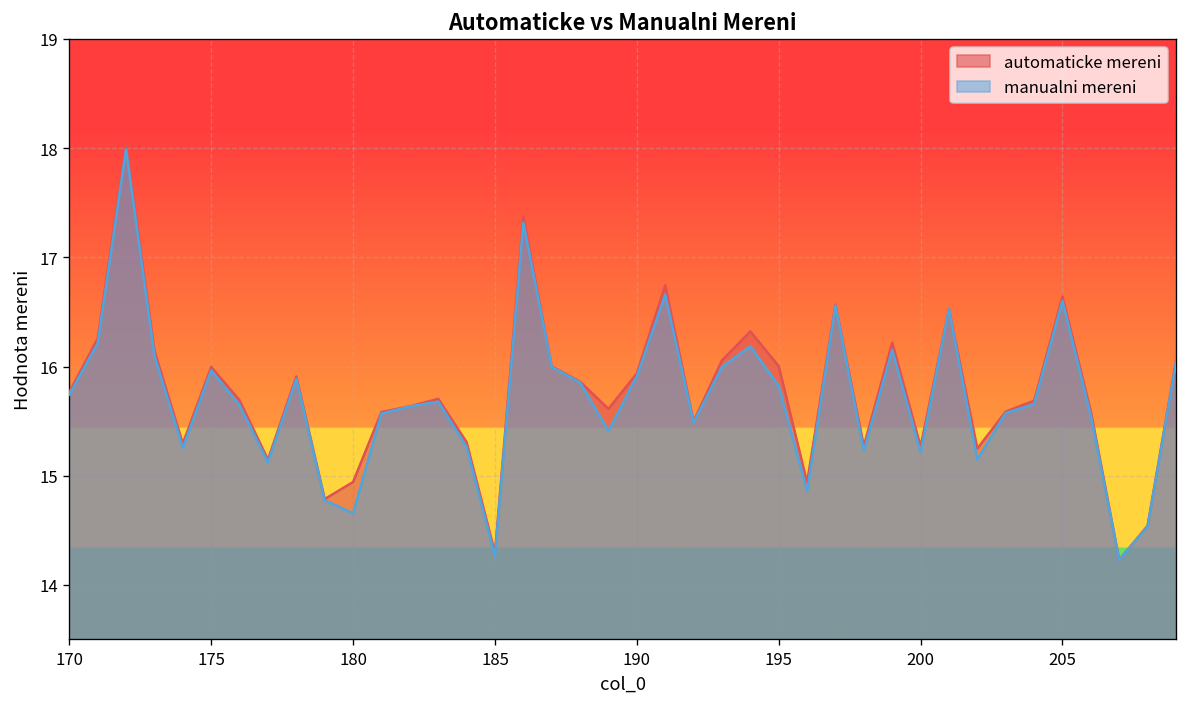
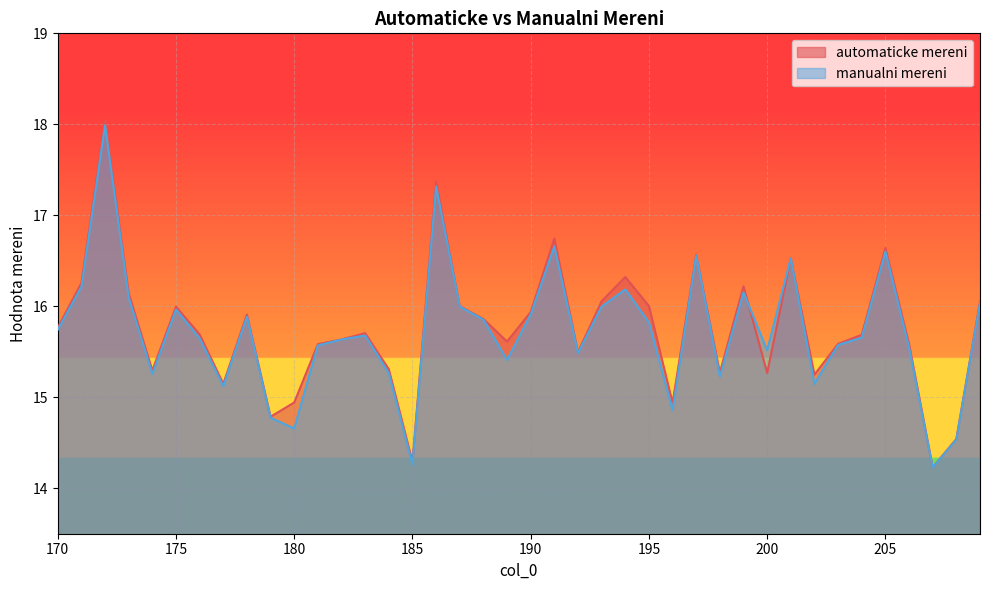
  {
    "automaticke mereni": {
      "175": 16.0,
      "180": 14.9,
      "185": 14.3,
      "195": 16.0,
      "200": 15.3,
      "205": 16.6
    },
    "manualni mereni": {
      "175": 16.0,
      "180": 14.7,
      "185": 14.3,
      "195": 15.8,
-     "200": 15.2,
+     "200": 15.5,
      "205": 16.6
    }
  }
